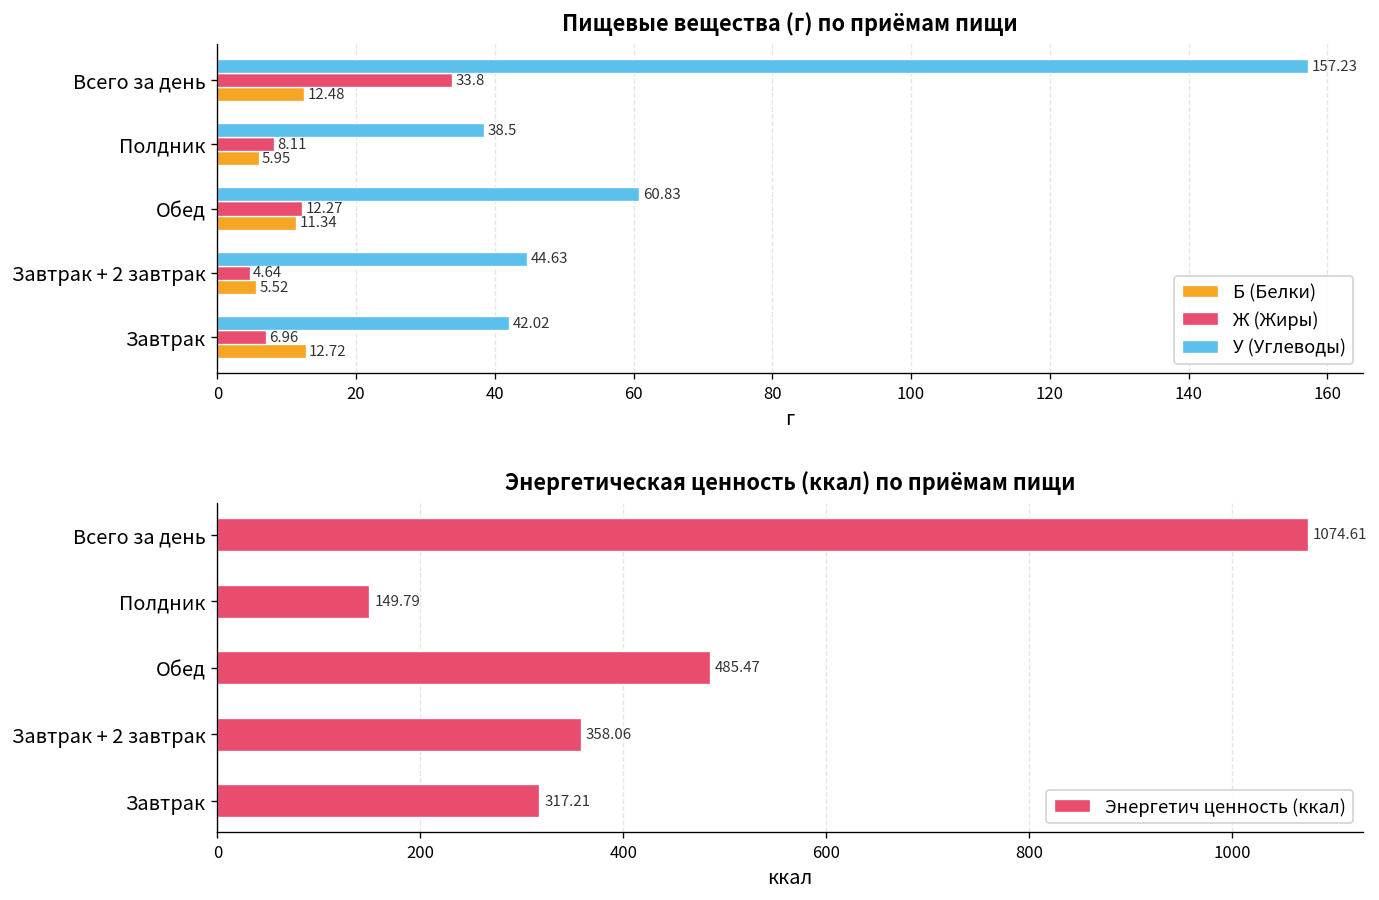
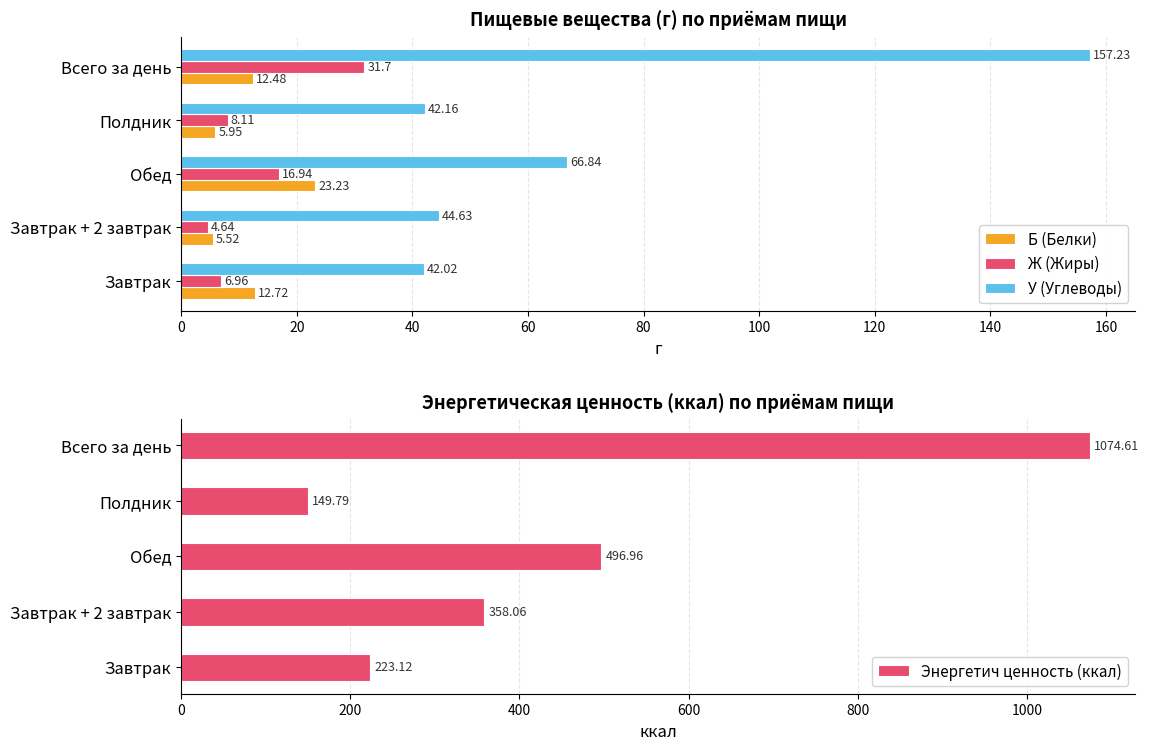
  {
    "Пищевые вещества (г) по приёмам пищи": {
      "Б (Белки)": {
        "Всего за день": 12.48,
        "Полдник": 5.95,
-       "Обед": 11.34,
+       "Обед": 23.23,
        "Завтрак + 2 завтрак": 5.52,
        "Завтрак": 12.72
      },
      "Ж (Жиры)": {
-       "Всего за день": 33.8,
+       "Всего за день": 31.7,
        "Полдник": 8.11,
-       "Обед": 12.27,
+       "Обед": 16.94,
        "Завтрак + 2 завтрак": 4.64,
        "Завтрак": 6.96
      },
      "У (Углеводы)": {
        "Всего за день": 157.23,
-       "Полдник": 38.5,
-       "Обед": 60.83,
+       "Полдник": 42.16,
+       "Обед": 66.84,
        "Завтрак + 2 завтрак": 44.63,
        "Завтрак": 42.02
      }
    },
    "Энергетическая ценность (ккал) по приёмам пищи": {
      "Всего за день": 1074.61,
      "Полдник": 149.79,
-     "Обед": 485.47,
+     "Обед": 496.96,
      "Завтрак + 2 завтрак": 358.06,
-     "Завтрак": 317.21
+     "Завтрак": 223.12
    }
  }
